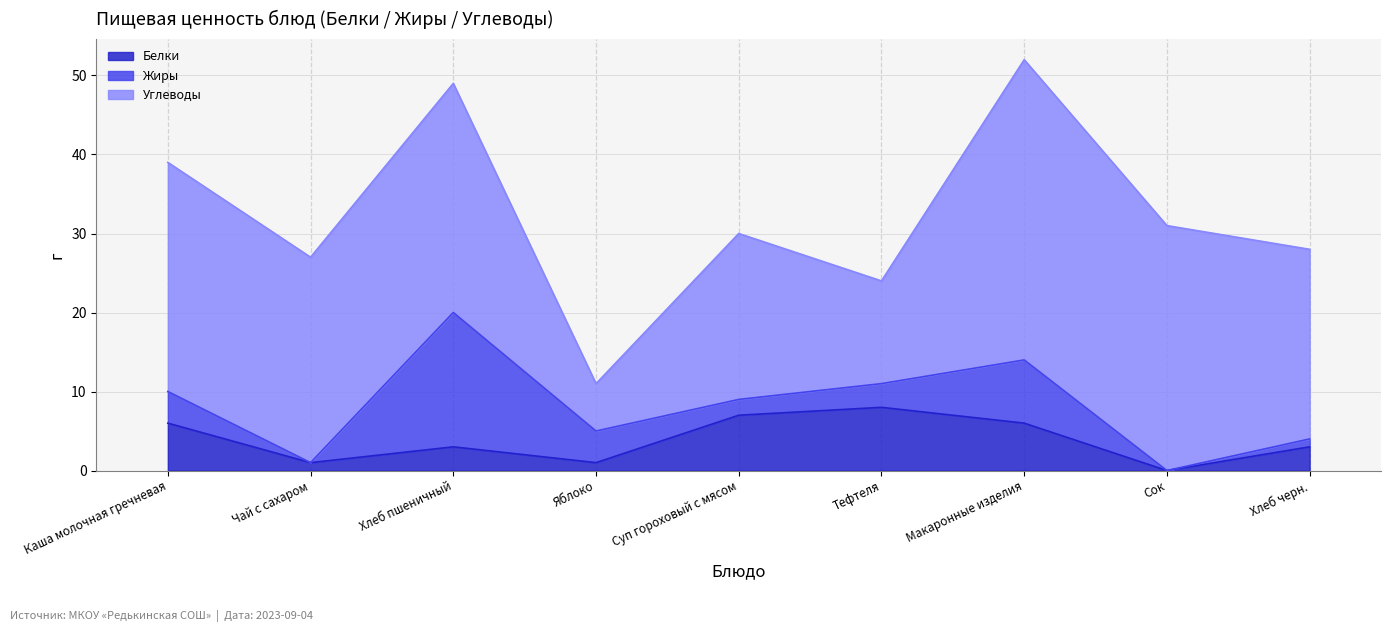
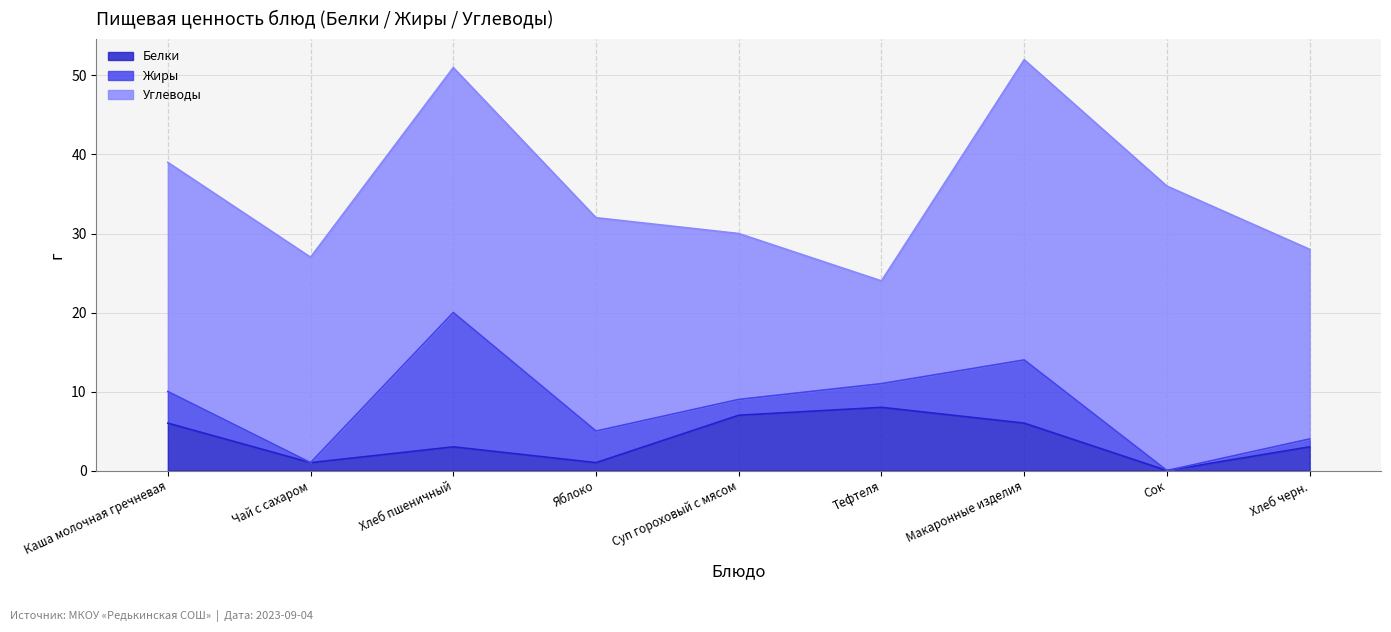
  {
    "Углеводы": {
      "Каша молочная гречневая": 29,
      "Чай с сахаром": 26,
-     "Хлеб пшеничный": 29,
-     "Яблоко": 6,
+     "Хлеб пшеничный": 31,
+     "Яблоко": 27,
      "Суп гороховый с мясом": 21,
      "Тефтеля": 13,
      "Макаронные изделия": 38,
-     "Сок": 31,
+     "Сок": 36,
      "Хлеб черн.": 24
    }
  }
